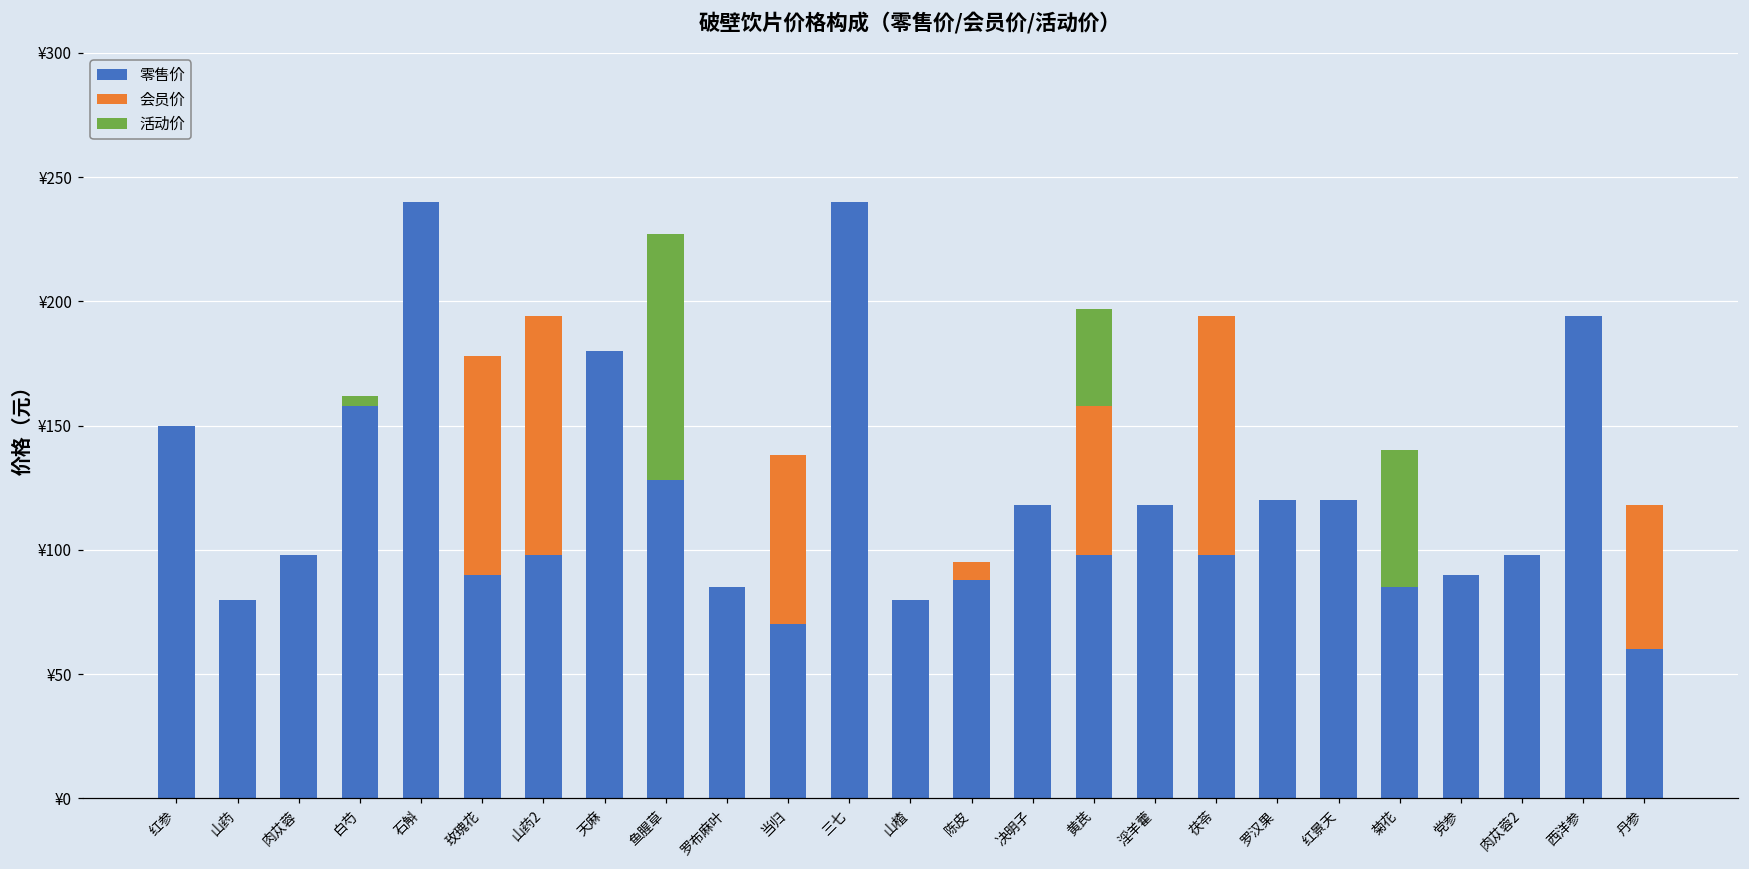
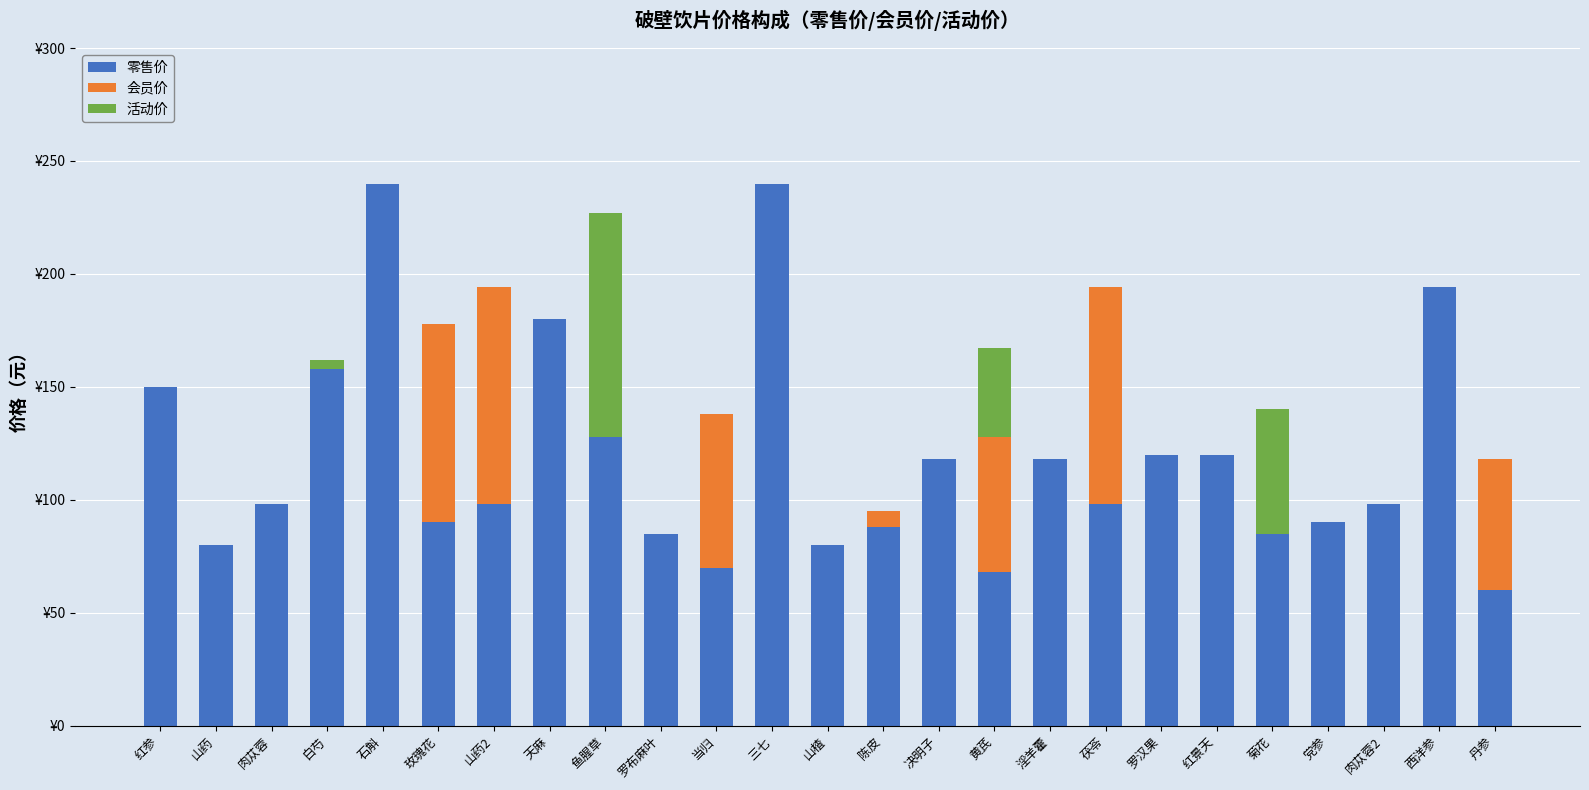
  {
    "零售价": {
      "红参": "¥150",
      "山药": "¥80",
      "肉苁蓉": "¥98",
      "白芍": "¥158",
      "石斛": "¥240",
      "玫瑰花": "¥90",
      "山药2": "¥98",
      "天麻": "¥180",
      "鱼腥草": "¥128",
      "罗布麻叶": "¥85",
      "当归": "¥70",
      "三七": "¥240",
      "山楂": "¥80",
      "陈皮": "¥88",
      "决明子": "¥118",
-     "黄芪": "¥98",
+     "黄芪": "¥68",
      "淫羊藿": "¥118",
      "茯苓": "¥98",
      "罗汉果": "¥120",
      "红景天": "¥120",
      "菊花": "¥85",
      "党参": "¥90",
      "肉苁蓉2": "¥98",
      "西洋参": "¥194",
      "丹参": "¥60"
    },
    "会员价": {
      "红参": "¥0",
      "山药": "¥0",
      "肉苁蓉": "¥0",
      "白芍": "¥0",
      "石斛": "¥0",
      "玫瑰花": "¥88",
      "山药2": "¥96",
      "天麻": "¥0",
      "鱼腥草": "¥0",
      "罗布麻叶": "¥0",
      "当归": "¥68",
      "三七": "¥0",
      "山楂": "¥0",
      "陈皮": "¥7",
      "决明子": "¥0",
      "黄芪": "¥60",
      "淫羊藿": "¥0",
      "茯苓": "¥96",
      "罗汉果": "¥0",
      "红景天": "¥0",
      "菊花": "¥0",
      "党参": "¥0",
      "肉苁蓉2": "¥0",
      "西洋参": "¥0",
      "丹参": "¥58"
    },
    "活动价": {
      "红参": "¥0",
      "山药": "¥0",
      "肉苁蓉": "¥0",
      "白芍": "¥4",
      "石斛": "¥0",
      "玫瑰花": "¥0",
      "山药2": "¥0",
      "天麻": "¥0",
      "鱼腥草": "¥99",
      "罗布麻叶": "¥0",
      "当归": "¥0",
      "三七": "¥0",
      "山楂": "¥0",
      "陈皮": "¥0",
      "决明子": "¥0",
      "黄芪": "¥39",
      "淫羊藿": "¥0",
      "茯苓": "¥0",
      "罗汉果": "¥0",
      "红景天": "¥0",
      "菊花": "¥55",
      "党参": "¥0",
      "肉苁蓉2": "¥0",
      "西洋参": "¥0",
      "丹参": "¥0"
    }
  }
